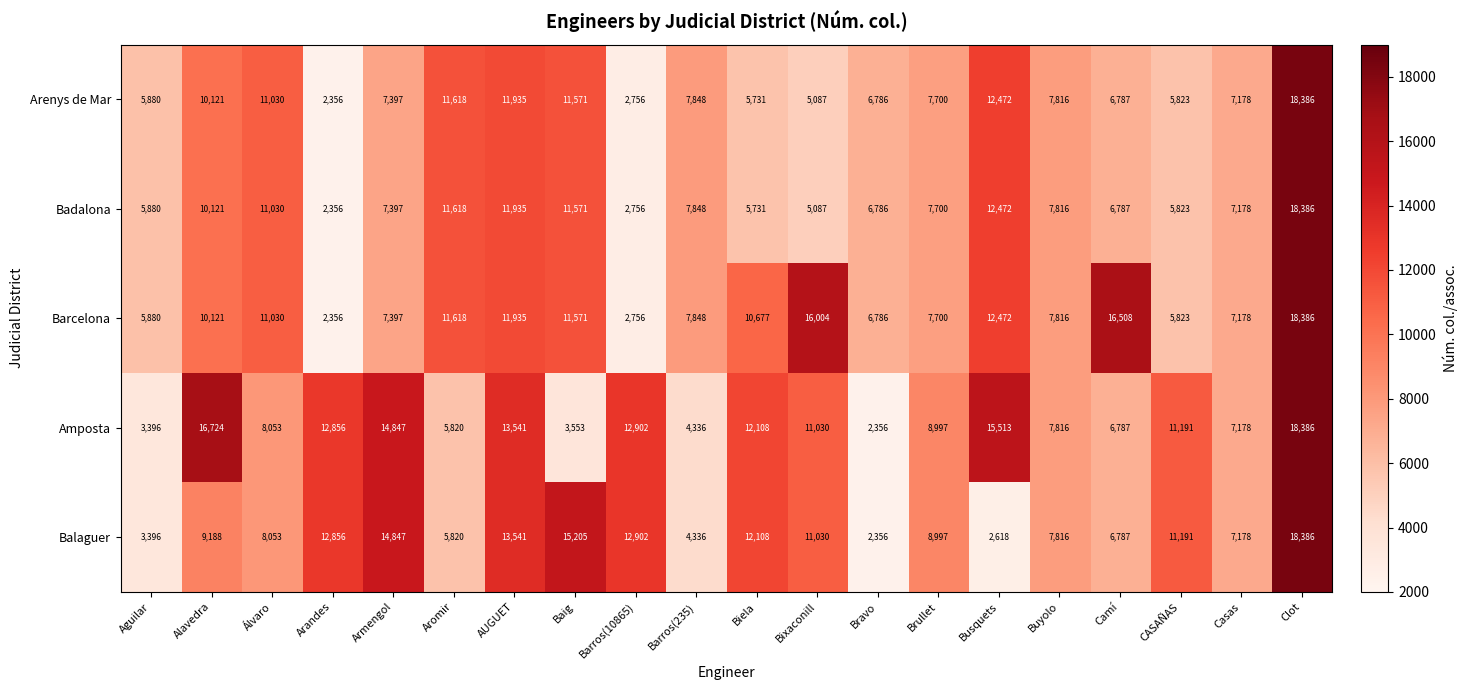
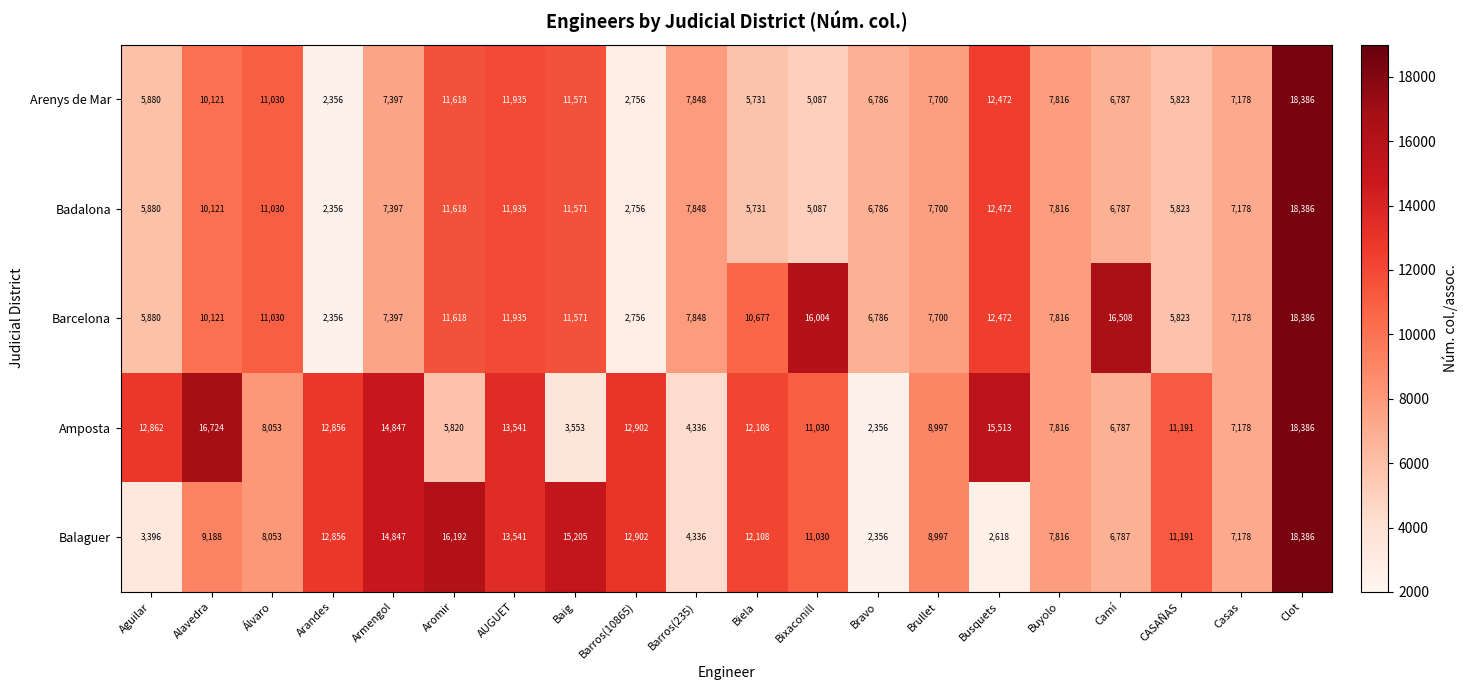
  {
    "Arenys de Mar": {
      "Aguilar": "5,880",
      "Alavedra": "10,121",
      "Álvaro": "11,030",
      "Arandes": "2,356",
      "Armengol": "7,397",
      "Aromir": "11,618",
      "AUGUET": "11,935",
      "Baig": "11,571",
      "Barros(10865)": "2,756",
      "Barros(235)": "7,848",
      "Biela": "5,731",
      "Bixaconill": "5,087",
      "Bravo": "6,786",
      "Brullet": "7,700",
      "Busquets": "12,472",
      "Buyolo": "7,816",
      "Camí": "6,787",
      "CASAÑAS": "5,823",
      "Casas": "7,178",
      "Clot": "18,386"
    },
    "Badalona": {
      "Aguilar": "5,880",
      "Alavedra": "10,121",
      "Álvaro": "11,030",
      "Arandes": "2,356",
      "Armengol": "7,397",
      "Aromir": "11,618",
      "AUGUET": "11,935",
      "Baig": "11,571",
      "Barros(10865)": "2,756",
      "Barros(235)": "7,848",
      "Biela": "5,731",
      "Bixaconill": "5,087",
      "Bravo": "6,786",
      "Brullet": "7,700",
      "Busquets": "12,472",
      "Buyolo": "7,816",
      "Camí": "6,787",
      "CASAÑAS": "5,823",
      "Casas": "7,178",
      "Clot": "18,386"
    },
    "Barcelona": {
      "Aguilar": "5,880",
      "Alavedra": "10,121",
      "Álvaro": "11,030",
      "Arandes": "2,356",
      "Armengol": "7,397",
      "Aromir": "11,618",
      "AUGUET": "11,935",
      "Baig": "11,571",
      "Barros(10865)": "2,756",
      "Barros(235)": "7,848",
      "Biela": "10,677",
      "Bixaconill": "16,004",
      "Bravo": "6,786",
      "Brullet": "7,700",
      "Busquets": "12,472",
      "Buyolo": "7,816",
      "Camí": "16,508",
      "CASAÑAS": "5,823",
      "Casas": "7,178",
      "Clot": "18,386"
    },
    "Amposta": {
-     "Aguilar": "3,396",
+     "Aguilar": "12,862",
      "Alavedra": "16,724",
      "Álvaro": "8,053",
      "Arandes": "12,856",
      "Armengol": "14,847",
      "Aromir": "5,820",
      "AUGUET": "13,541",
      "Baig": "3,553",
      "Barros(10865)": "12,902",
      "Barros(235)": "4,336",
      "Biela": "12,108",
      "Bixaconill": "11,030",
      "Bravo": "2,356",
      "Brullet": "8,997",
      "Busquets": "15,513",
      "Buyolo": "7,816",
      "Camí": "6,787",
      "CASAÑAS": "11,191",
      "Casas": "7,178",
      "Clot": "18,386"
    },
    "Balaguer": {
      "Aguilar": "3,396",
      "Alavedra": "9,188",
      "Álvaro": "8,053",
      "Arandes": "12,856",
      "Armengol": "14,847",
-     "Aromir": "5,820",
+     "Aromir": "16,192",
      "AUGUET": "13,541",
      "Baig": "15,205",
      "Barros(10865)": "12,902",
      "Barros(235)": "4,336",
      "Biela": "12,108",
      "Bixaconill": "11,030",
      "Bravo": "2,356",
      "Brullet": "8,997",
      "Busquets": "2,618",
      "Buyolo": "7,816",
      "Camí": "6,787",
      "CASAÑAS": "11,191",
      "Casas": "7,178",
      "Clot": "18,386"
    }
  }
